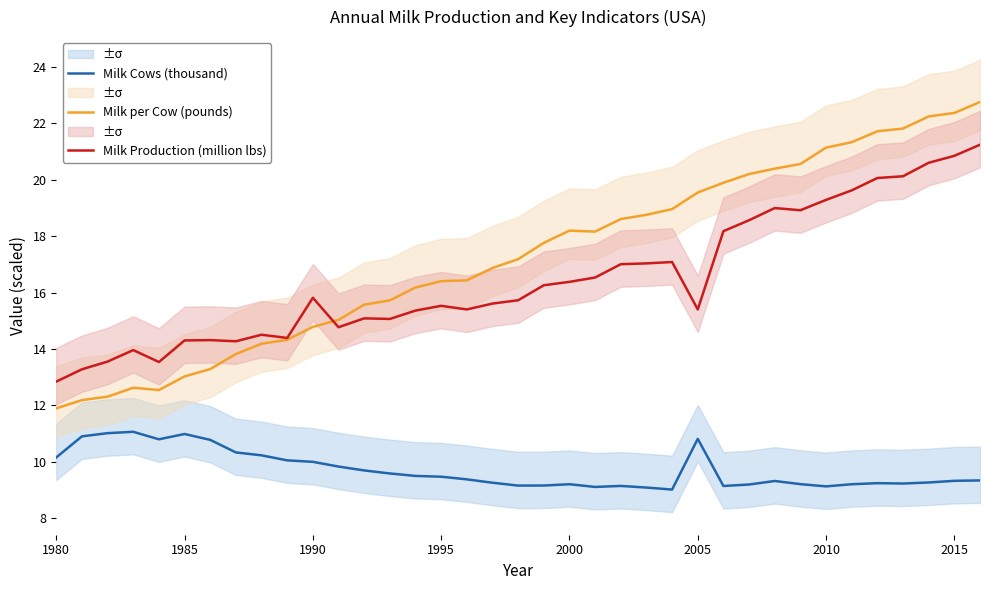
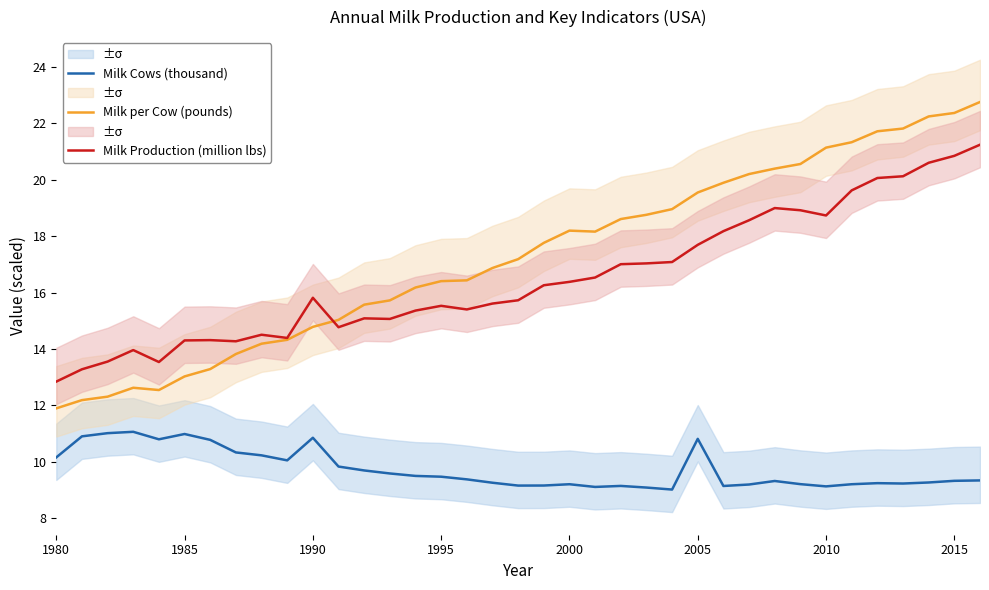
  {
    "Milk Cows (thousand)": {
      "1980": 10.2,
      "1985": 11.0,
-     "1990": 10.0,
+     "1990": 10.8,
      "1995": 9.5,
      "2000": 9.2,
      "2005": 10.8,
      "2010": 9.1,
      "2015": 9.3
    },
    "Milk per Cow (pounds)": {
      "1980": 11.9,
      "1985": 13.0,
      "1990": 14.8,
      "1995": 16.4,
      "2000": 18.2,
      "2005": 19.6,
      "2010": 21.1,
      "2015": 22.4
    },
    "Milk Production (million lbs)": {
      "1980": 12.8,
      "1985": 14.3,
      "1990": 15.8,
      "1995": 15.5,
      "2000": 16.4,
-     "2005": 15.4,
-     "2010": 19.3,
+     "2005": 17.7,
+     "2010": 18.7,
      "2015": 20.9
    }
  }
